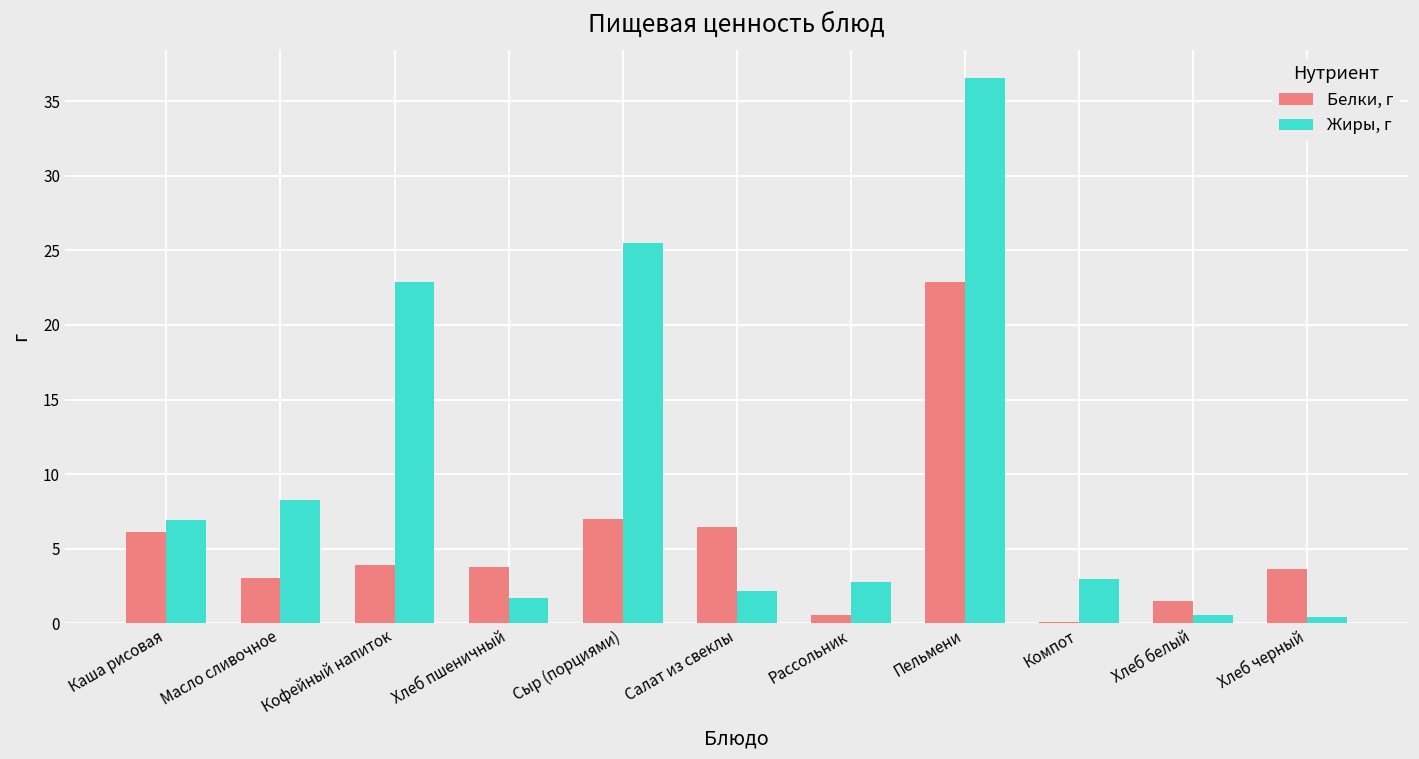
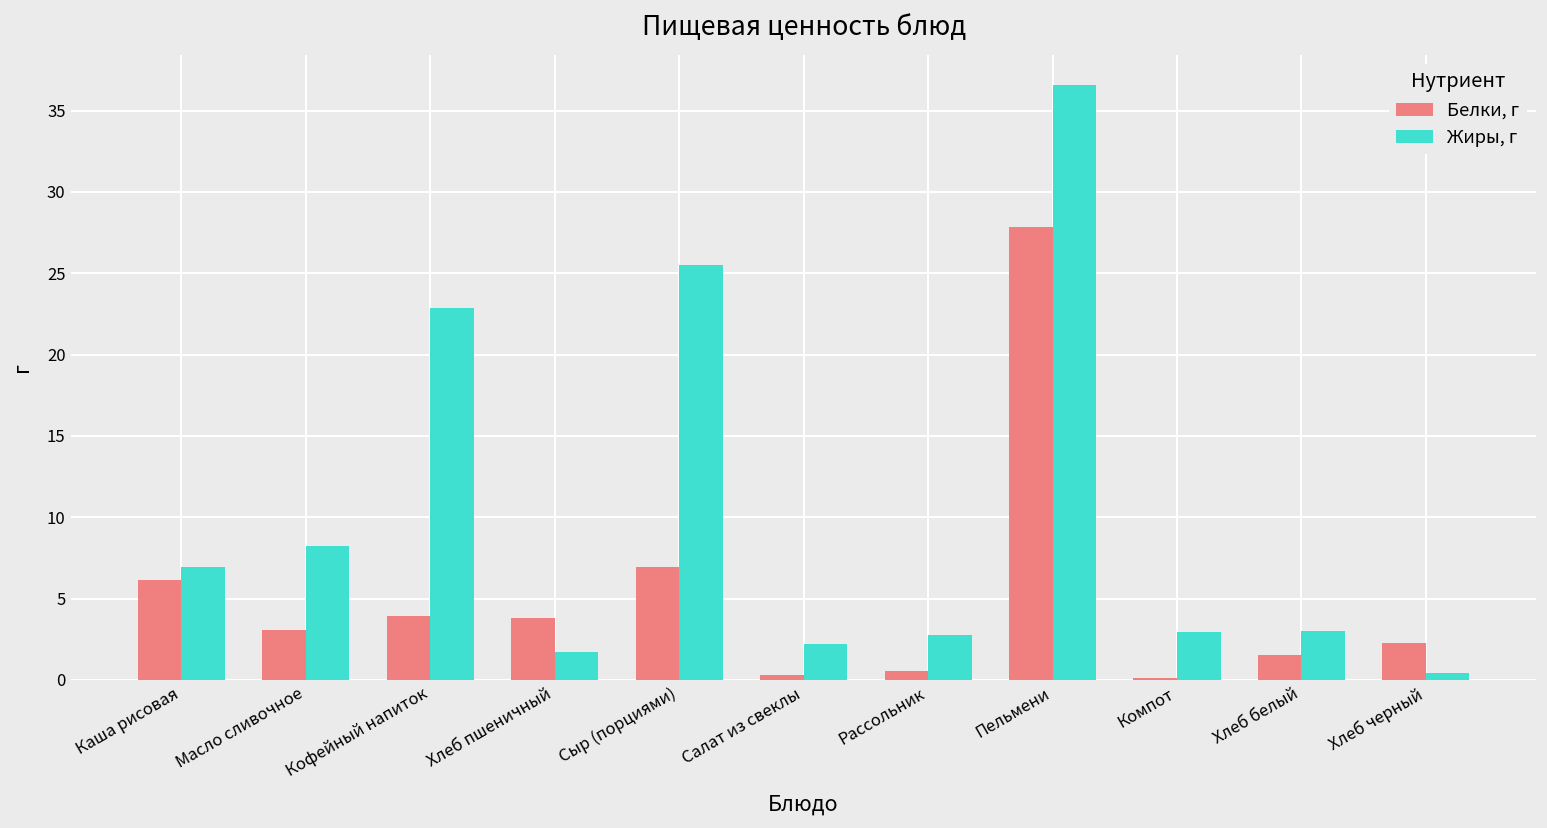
  {
    "Белки, г": {
      "Каша рисовая": 6.1,
      "Масло сливочное": 3.1,
      "Кофейный напиток": 3.9,
      "Хлеб пшеничный": 3.8,
      "Сыр (порциями)": 7.0,
-     "Салат из свеклы": 6.5,
+     "Салат из свеклы": 0.3,
      "Рассольник": 0.6,
-     "Пельмени": 22.9,
+     "Пельмени": 27.9,
      "Хлеб белый": 1.5,
-     "Хлеб черный": 3.7
+     "Хлеб черный": 2.2
    },
    "Жиры, г": {
      "Каша рисовая": 6.9,
      "Масло сливочное": 8.3,
      "Кофейный напиток": 22.9,
      "Хлеб пшеничный": 1.7,
      "Сыр (порциями)": 25.5,
      "Салат из свеклы": 2.2,
      "Рассольник": 2.8,
      "Пельмени": 36.6,
      "Компот": 3.0,
-     "Хлеб белый": 0.6,
+     "Хлеб белый": 3.0,
      "Хлеб черный": 0.4
    }
  }
